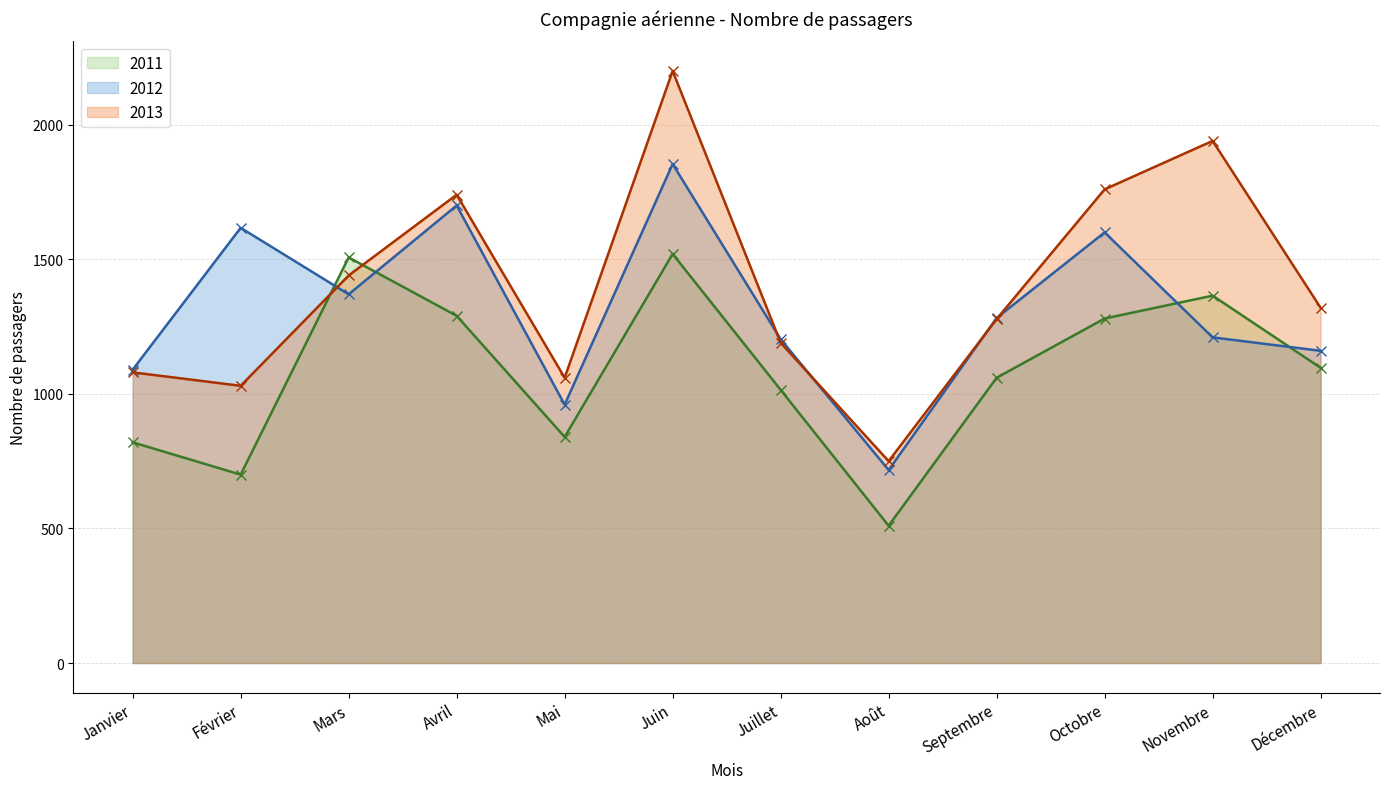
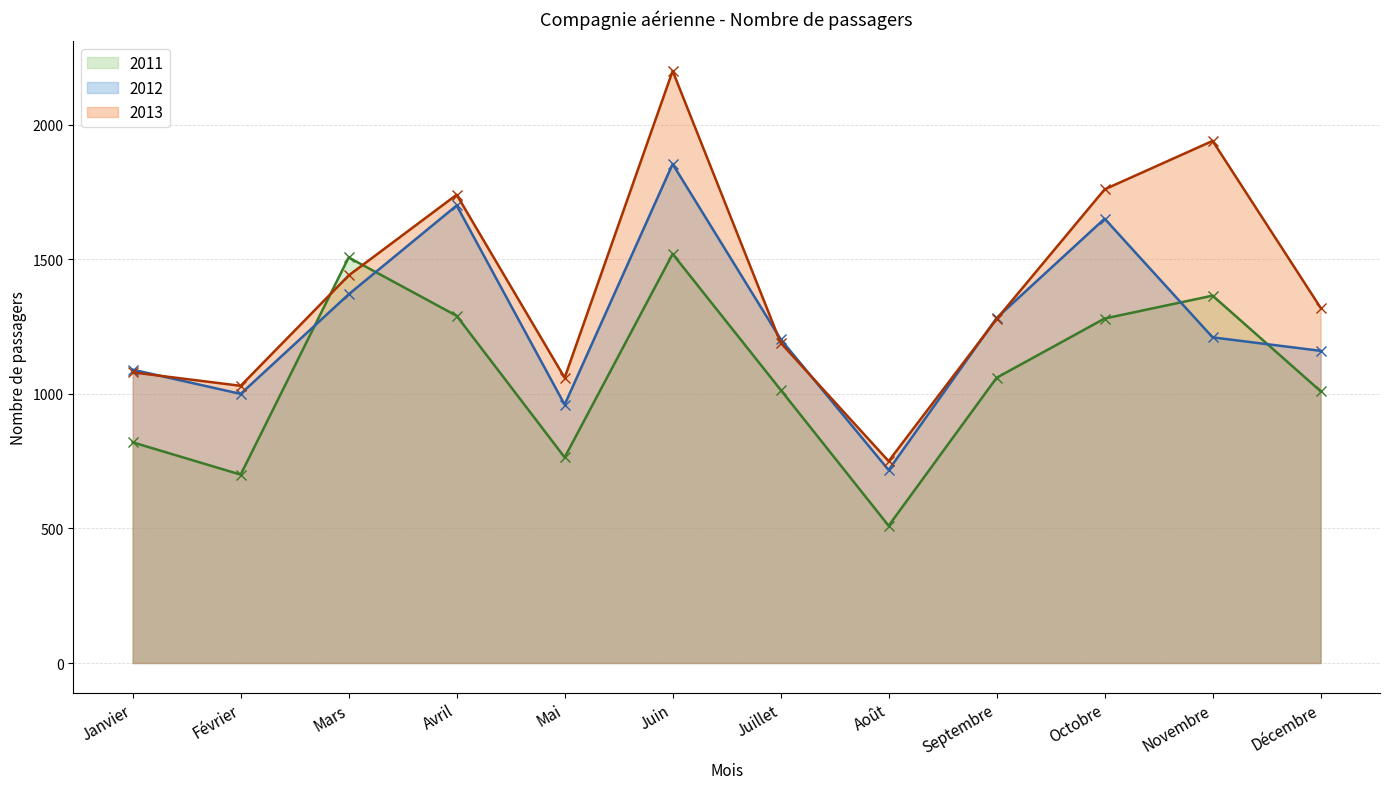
  {
    "2011": {
      "Janvier": 820,
      "Février": 700,
      "Mars": 1510,
      "Avril": 1290,
-     "Mai": 840,
+     "Mai": 760,
      "Juin": 1520,
      "Juillet": 1020,
      "Août": 510,
      "Septembre": 1060,
      "Octobre": 1280,
      "Novembre": 1370,
-     "Décembre": 1100
+     "Décembre": 1010
    },
    "2012": {
      "Janvier": 1090,
-     "Février": 1620,
+     "Février": 1000,
      "Mars": 1370,
      "Avril": 1700,
      "Mai": 960,
      "Juin": 1850,
      "Juillet": 1200,
      "Août": 720,
-     "Octobre": 1600,
+     "Octobre": 1650,
      "Novembre": 1210,
      "Décembre": 1160
    },
    "2013": {
      "Janvier": 1080,
      "Février": 1030,
      "Mars": 1440,
      "Avril": 1740,
      "Mai": 1060,
      "Juin": 2200,
      "Juillet": 1190,
      "Août": 750,
      "Octobre": 1760,
      "Novembre": 1940,
      "Décembre": 1320
    }
  }
